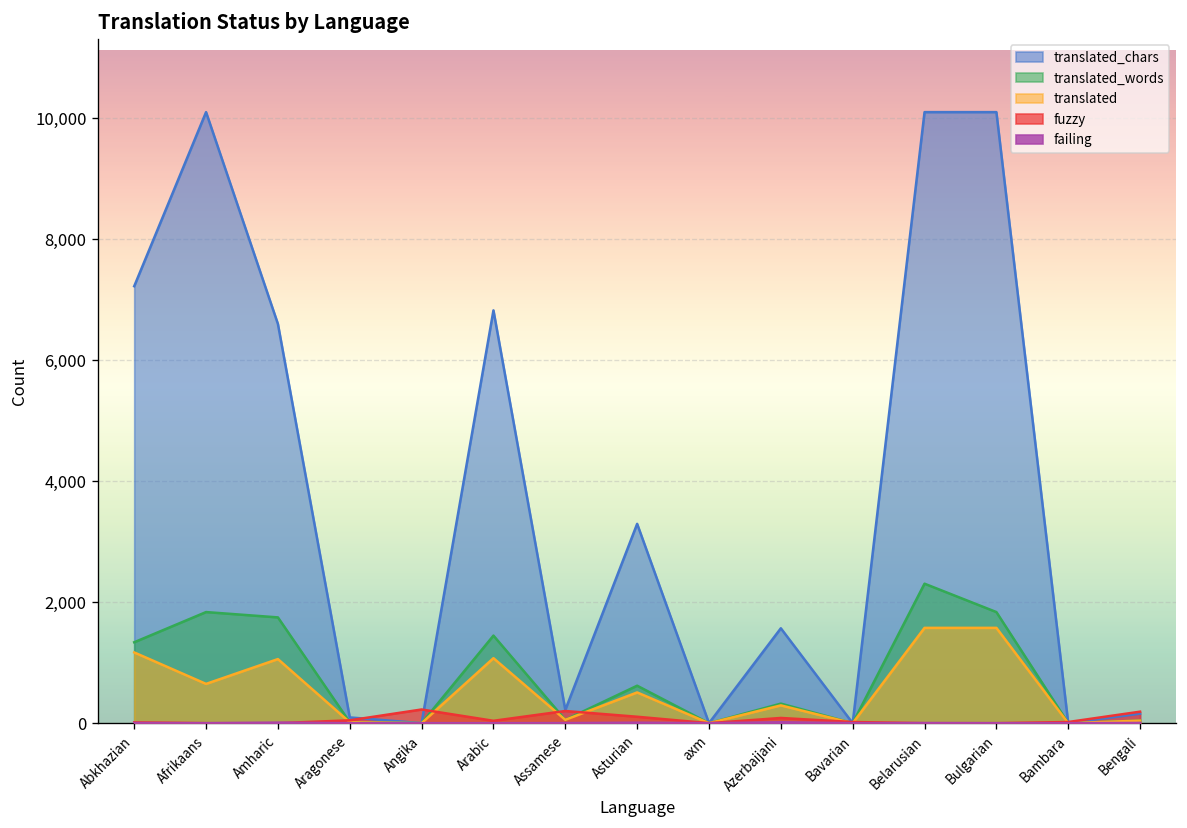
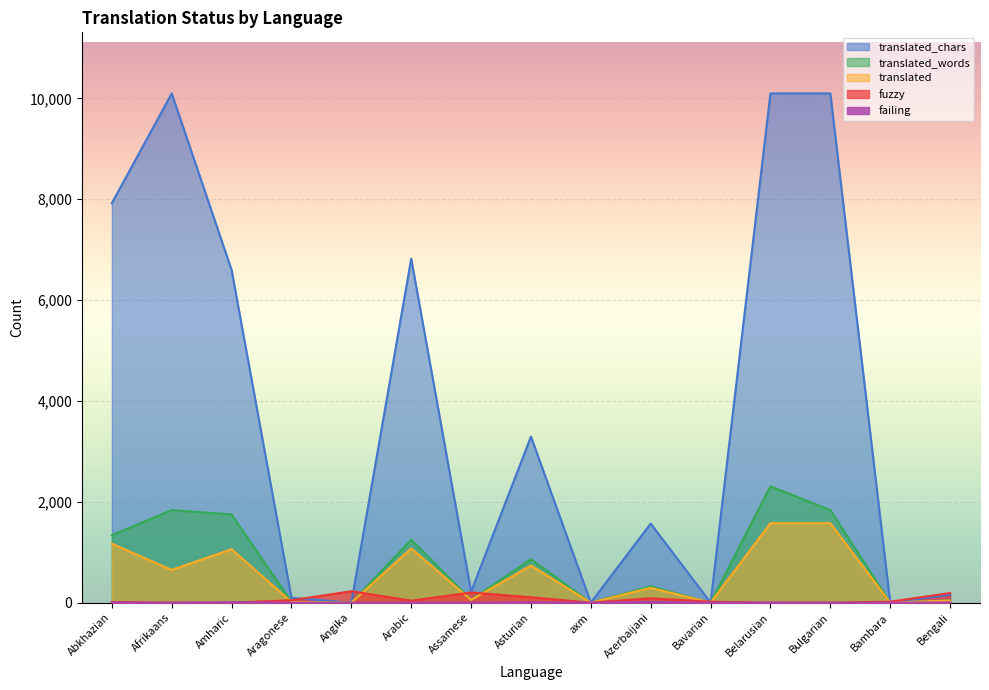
  {
    "translated_chars": {
-     "Abkhazian": "7,200",
+     "Abkhazian": "7,900",
      "Afrikaans": "10,100",
      "Amharic": "6,600",
      "Arabic": "6,800",
      "Asturian": "3,300",
      "Azerbaijani": "1,600",
      "Belarusian": "10,100",
      "Bulgarian": "10,100"
    },
    "translated_words": {
      "Abkhazian": "1,300",
      "Afrikaans": "1,800",
      "Amharic": "1,700",
-     "Arabic": "1,400",
-     "Asturian": "600",
+     "Arabic": "1,200",
+     "Asturian": "900",
      "Belarusian": "2,300",
      "Bulgarian": "1,800"
    },
    "translated": {
      "Abkhazian": "1,200",
      "Afrikaans": "600",
      "Amharic": "1,100",
      "Arabic": "1,100",
-     "Asturian": "500",
+     "Asturian": "700",
      "Belarusian": "1,600",
      "Bulgarian": "1,600"
    },
    "fuzzy": {
      "Angika": "200",
      "Asturian": "100",
      "Azerbaijani": "100"
    },
    "failing": {
      "Assamese": "0",
      "Asturian": "0",
      "Azerbaijani": "0"
    }
  }
